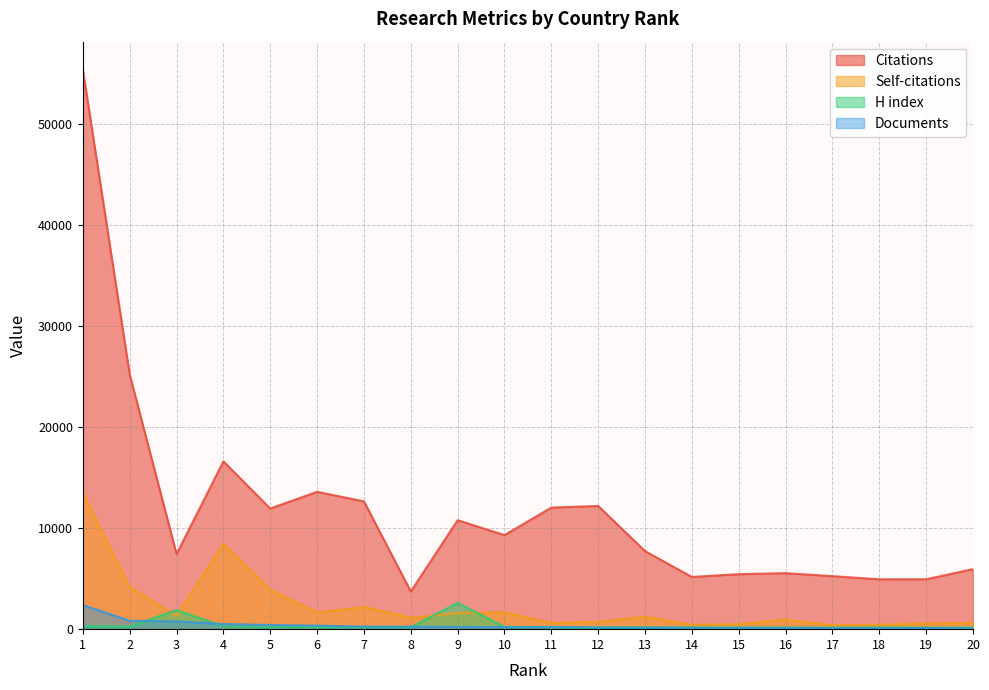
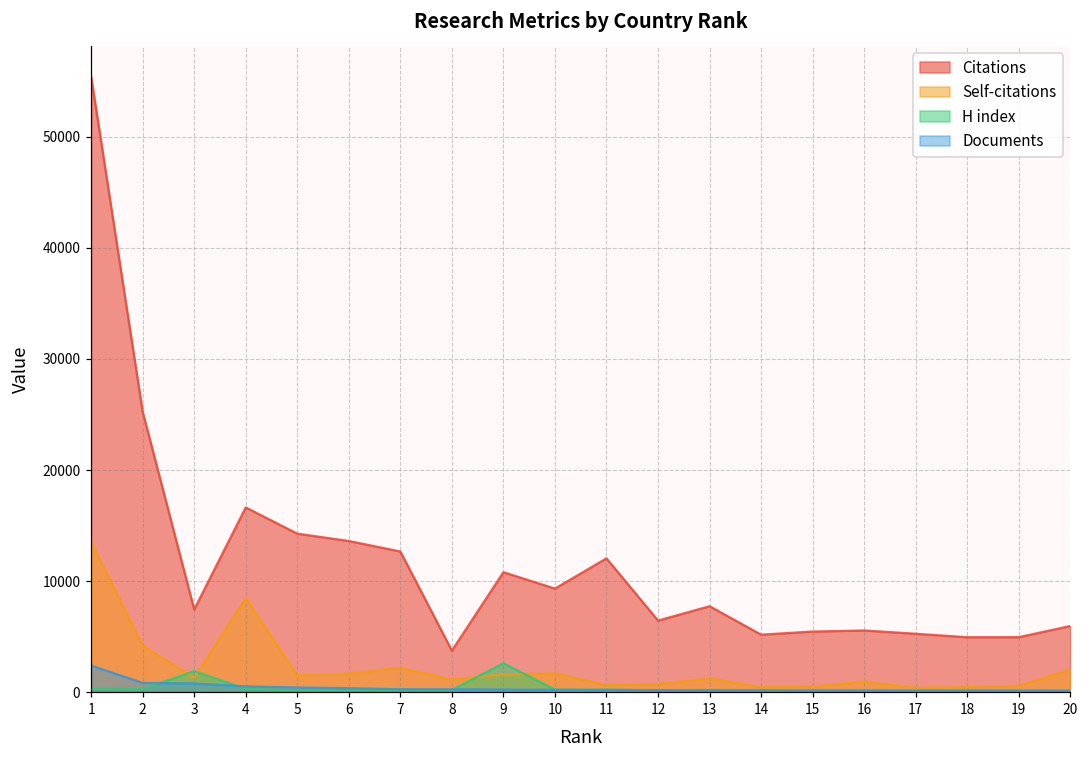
  {
    "Citations": {
      "1": 55400,
      "2": 25200,
      "3": 7400,
      "4": 16600,
-     "5": 12000,
+     "5": 14300,
      "6": 13600,
      "7": 12700,
      "8": 3700,
      "9": 10800,
      "10": 9300,
      "11": 12000,
-     "12": 12200,
+     "12": 6400,
      "13": 7700,
      "14": 5200,
      "15": 5500,
      "16": 5500,
      "17": 5300,
      "18": 4900,
      "19": 4900,
      "20": 6000
    },
    "Self-citations": {
      "1": 13500,
      "2": 4200,
      "3": 1300,
      "4": 8500,
-     "5": 3900,
+     "5": 1500,
      "6": 1700,
      "7": 2200,
      "8": 1100,
      "9": 1600,
      "10": 1700,
      "11": 600,
      "12": 700,
      "13": 1200,
      "14": 400,
      "15": 500,
      "16": 900,
      "19": 600,
-     "20": 600
+     "20": 2000
    },
    "H index": {
      "1": 300,
      "2": 300,
      "3": 1900,
      "9": 2600
    },
    "Documents": {
      "1": 2400,
      "2": 800,
      "3": 800,
      "9": 200
    }
  }
